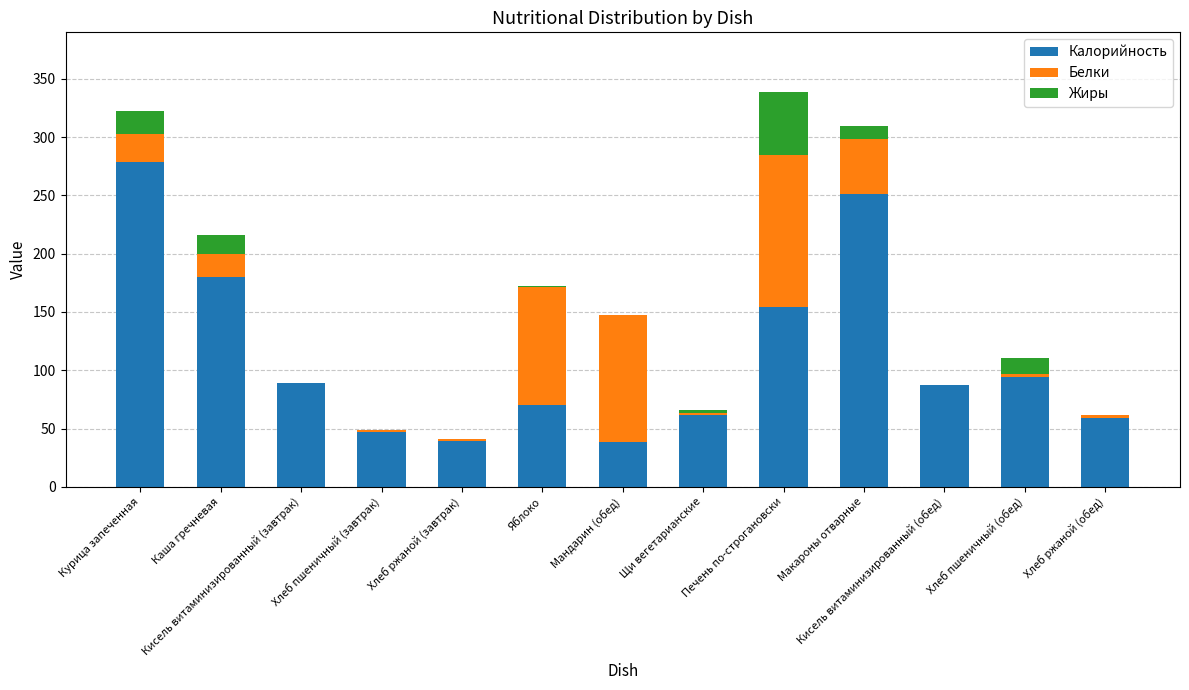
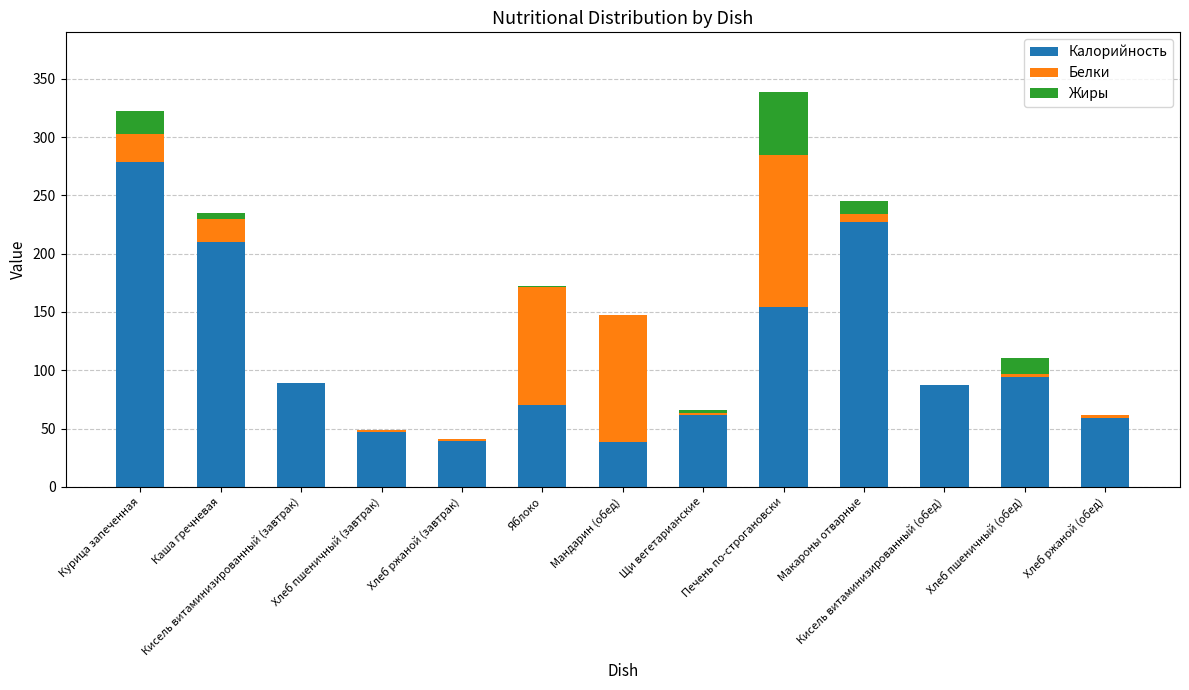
  {
    "Калорийность": {
      "Курица запеченная": 279,
-     "Каша гречневая": 180,
+     "Каша гречневая": 210,
      "Кисель витаминизированный (завтрак)": 89,
      "Хлеб пшеничный (завтрак)": 47,
      "Хлеб ржаной (завтрак)": 40,
      "Яблоко": 70,
      "Мандарин (обед)": 38,
      "Щи вегетарианские": 61,
      "Печень по-строгановски": 154,
-     "Макароны отварные": 252,
+     "Макароны отварные": 227,
      "Кисель витаминизированный (обед)": 88,
      "Хлеб пшеничный (обед)": 94,
      "Хлеб ржаной (обед)": 59
    },
    "Белки": {
      "Курица запеченная": 24,
      "Каша гречневая": 19,
      "Кисель витаминизированный (завтрак)": 0,
      "Яблоко": 101,
      "Мандарин (обед)": 109,
      "Печень по-строгановски": 130,
-     "Макароны отварные": 47,
+     "Макароны отварные": 7,
      "Кисель витаминизированный (обед)": 0,
      "Хлеб пшеничный (обед)": 3
    },
    "Жиры": {
      "Курица запеченная": 19,
-     "Каша гречневая": 17,
+     "Каша гречневая": 5,
      "Кисель витаминизированный (завтрак)": 0,
      "Щи вегетарианские": 3,
      "Печень по-строгановски": 55,
      "Макароны отварные": 11,
      "Кисель витаминизированный (обед)": 0,
      "Хлеб пшеничный (обед)": 13
    }
  }
